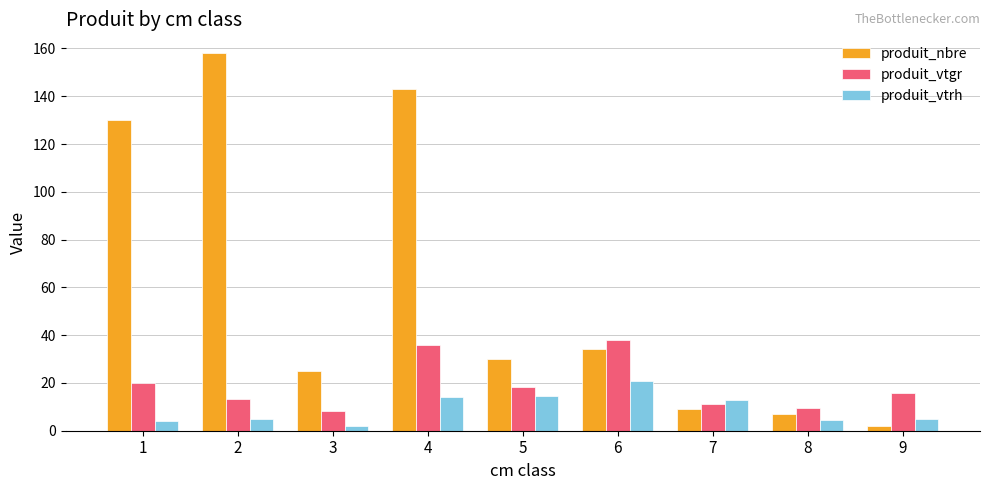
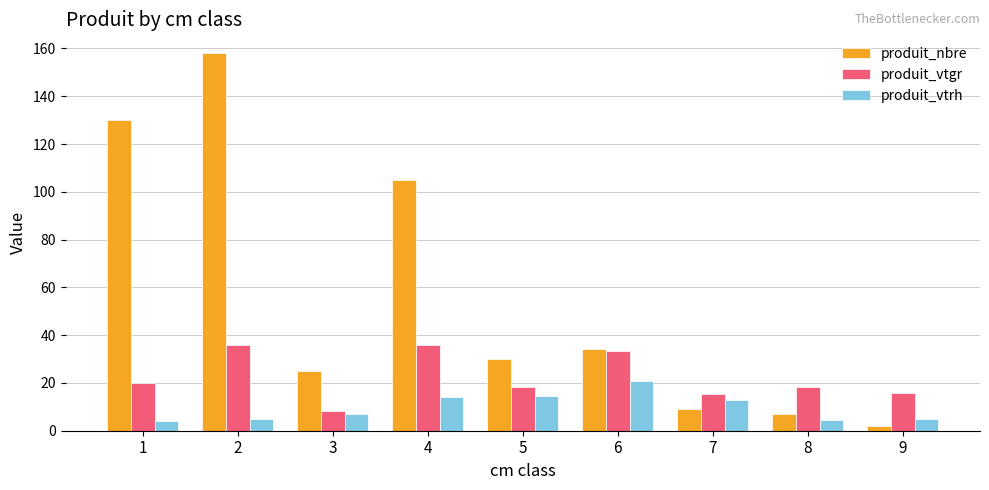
  {
    "produit_nbre": {
      "1": 130,
      "2": 158,
      "3": 25,
-     "4": 143,
+     "4": 105,
      "5": 30,
      "6": 34,
      "7": 9,
      "8": 7,
      "9": 2
    },
    "produit_vtgr": {
      "1": 20,
-     "2": 13,
+     "2": 36,
      "3": 8,
      "4": 36,
      "5": 18,
-     "6": 38,
-     "7": 11,
-     "8": 9,
+     "6": 33,
+     "7": 15,
+     "8": 18,
      "9": 16
    },
    "produit_vtrh": {
      "1": 4,
      "2": 5,
-     "3": 2,
+     "3": 7,
      "4": 14,
      "5": 14,
      "6": 21,
      "7": 13,
      "8": 4,
      "9": 5
    }
  }
